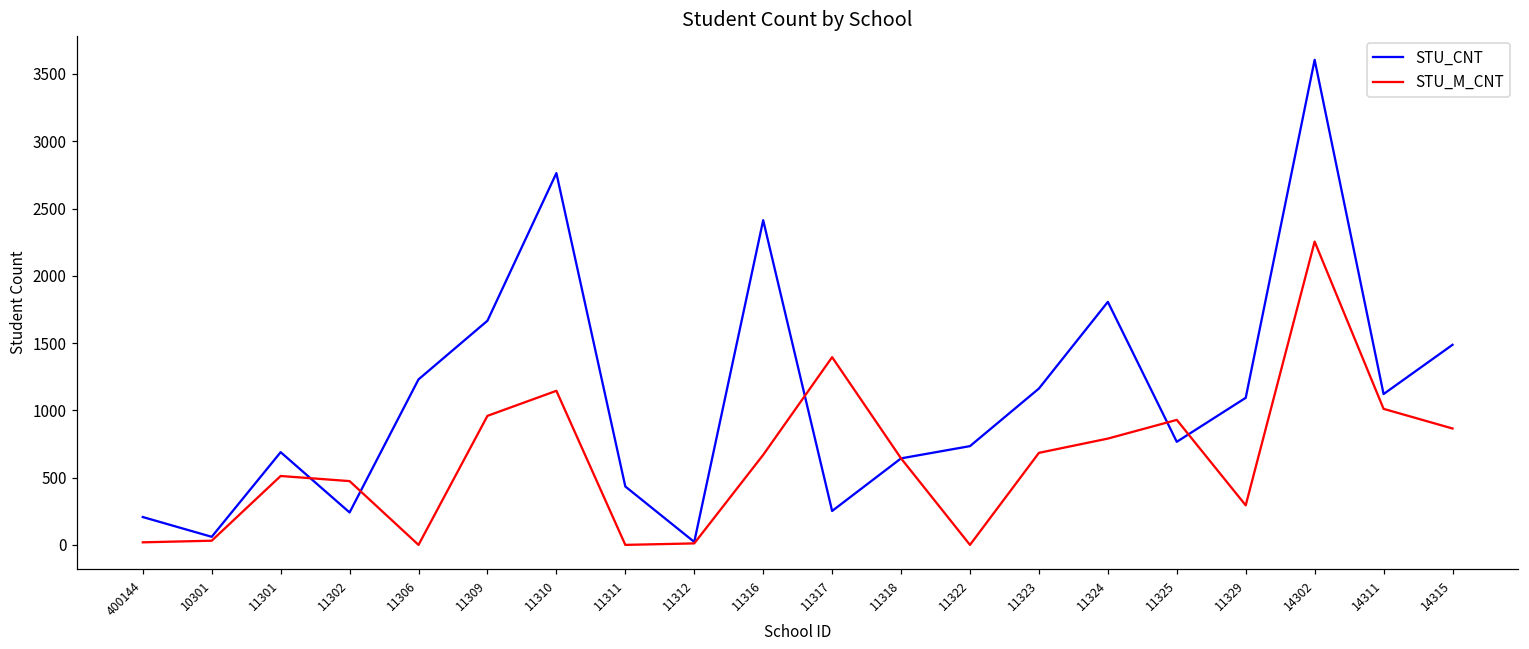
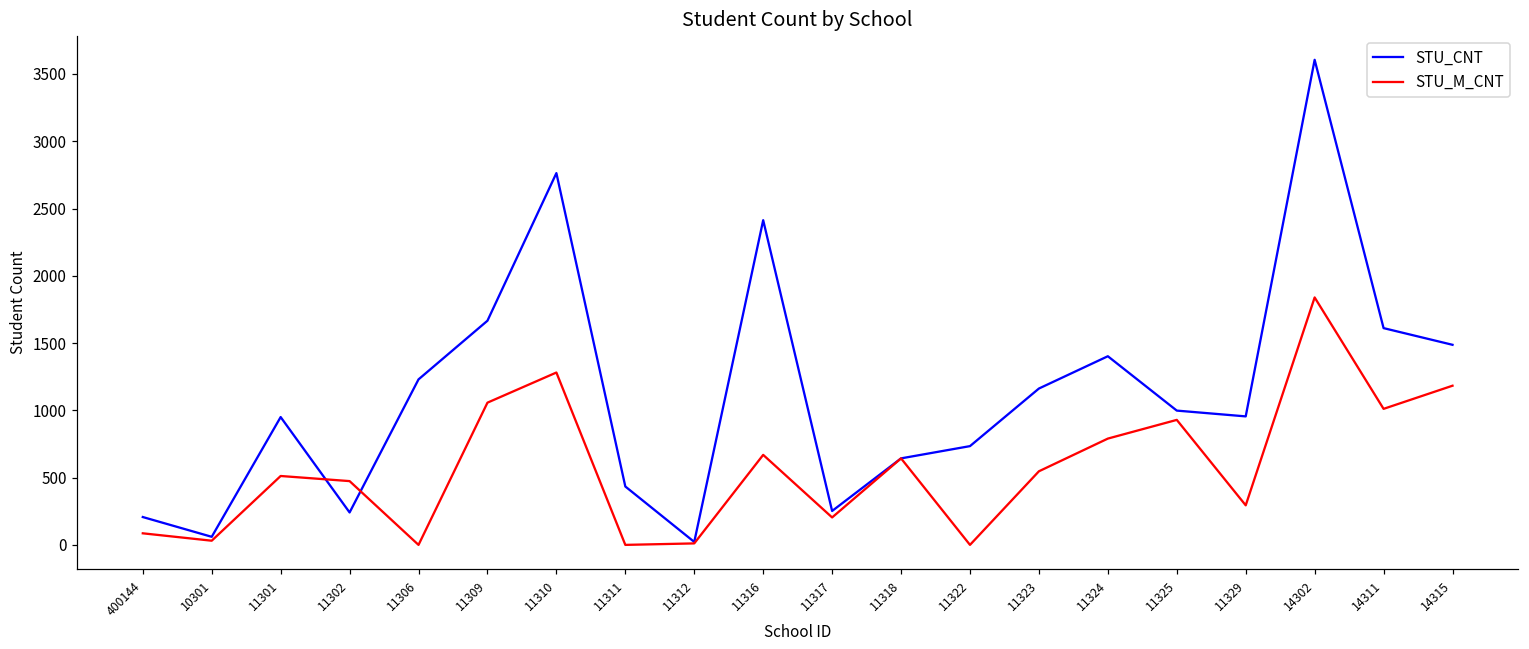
  {
    "STU_CNT": {
      "400144": 210,
      "10301": 60,
-     "11301": 690,
+     "11301": 950,
      "11302": 240,
      "11306": 1230,
      "11309": 1670,
      "11310": 2760,
      "11311": 430,
      "11316": 2410,
      "11317": 250,
      "11322": 730,
      "11323": 1160,
-     "11324": 1810,
-     "11325": 770,
-     "11329": 1090,
+     "11324": 1400,
+     "11325": 1000,
+     "11329": 960,
      "14302": 3610,
-     "14311": 1120,
+     "14311": 1610,
      "14315": 1490
    },
    "STU_M_CNT": {
-     "400144": 20,
+     "400144": 90,
      "10301": 30,
      "11301": 510,
      "11302": 470,
      "11306": 0,
-     "11309": 960,
-     "11310": 1150,
+     "11309": 1060,
+     "11310": 1280,
      "11311": 0,
      "11316": 670,
-     "11317": 1400,
+     "11317": 200,
      "11322": 0,
-     "11323": 680,
+     "11323": 550,
      "11324": 790,
      "11325": 930,
      "11329": 290,
-     "14302": 2250,
+     "14302": 1840,
      "14311": 1010,
-     "14315": 870
+     "14315": 1180
    }
  }
